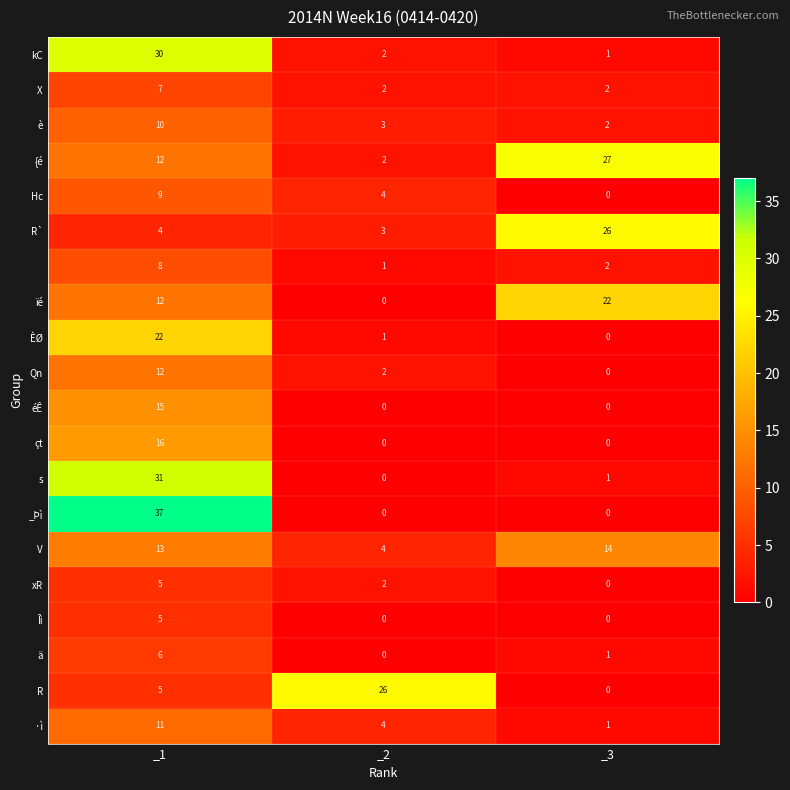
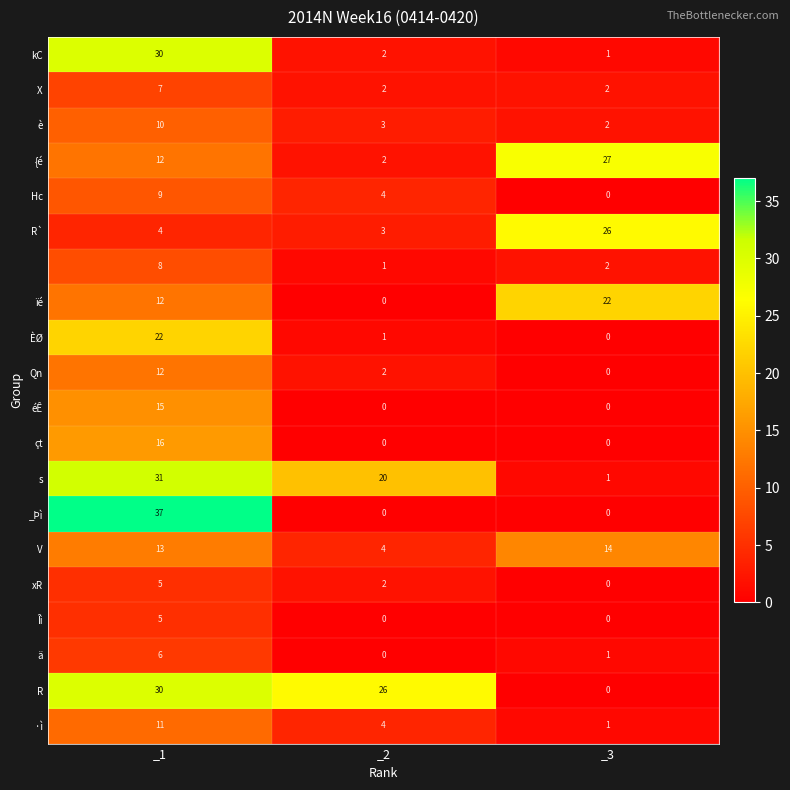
  {
    "kC": {
      "_1": 30,
      "_2": 2,
      "_3": 1
    },
    "X": {
      "_1": 7,
      "_2": 2,
      "_3": 2
    },
    "è": {
      "_1": 10,
      "_2": 3,
      "_3": 2
    },
    "{é": {
      "_1": 12,
      "_2": 2,
      "_3": 27
    },
    "Hc": {
      "_1": 9,
      "_2": 4,
      "_3": 0
    },
    "R`": {
      "_1": 4,
      "_2": 3,
      "_3": 26
    },
    "ïé": {
      "_1": 12,
      "_2": 0,
      "_3": 22
    },
    "ÈØ": {
      "_1": 22,
      "_2": 1,
      "_3": 0
    },
    "Qn": {
      "_1": 12,
      "_2": 2,
      "_3": 0
    },
    "éÊ": {
      "_1": 15,
      "_2": 0,
      "_3": 0
    },
    "çt": {
      "_1": 16,
      "_2": 0,
      "_3": 0
    },
    "s": {
      "_1": 31,
-     "_2": 0,
+     "_2": 20,
      "_3": 1
    },
    "_Þì": {
      "_1": 37,
      "_2": 0,
      "_3": 0
    },
    "V": {
      "_1": 13,
      "_2": 4,
      "_3": 14
    },
    "xR": {
      "_1": 5,
      "_2": 2,
      "_3": 0
    },
    "Îì": {
      "_1": 5,
      "_2": 0,
      "_3": 0
    },
    "ä": {
      "_1": 6,
      "_2": 0,
      "_3": 1
    },
    "R": {
-     "_1": 5,
+     "_1": 30,
      "_2": 26,
      "_3": 0
    },
    "·ì": {
      "_1": 11,
      "_2": 4,
      "_3": 1
    }
  }
